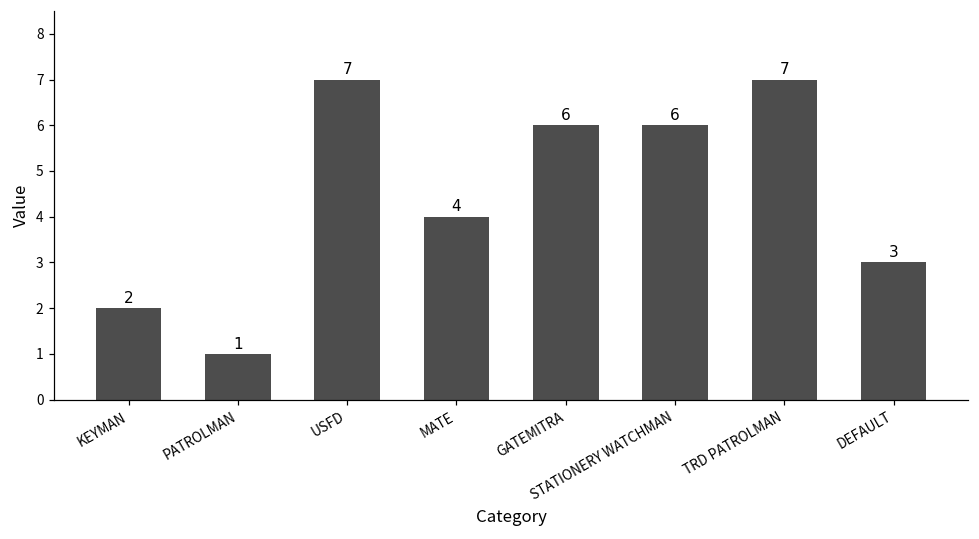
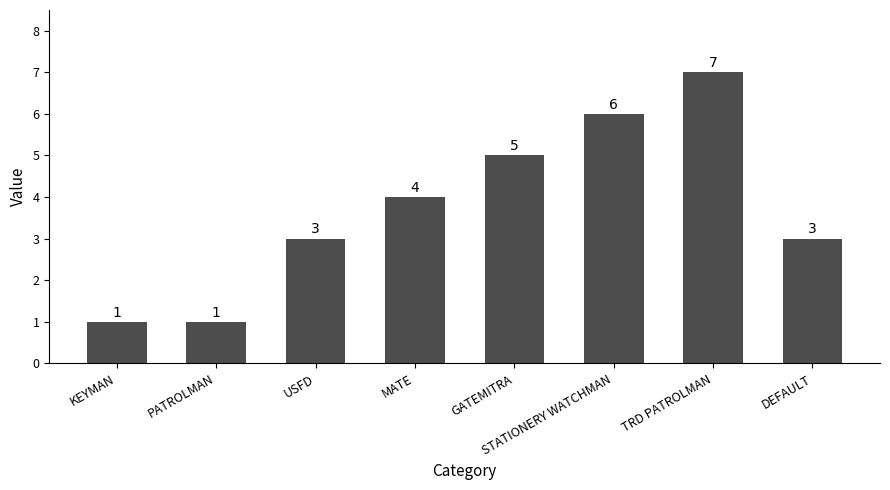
  {
-   "KEYMAN": 2,
+   "KEYMAN": 1,
    "PATROLMAN": 1,
-   "USFD": 7,
+   "USFD": 3,
    "MATE": 4,
-   "GATEMITRA": 6,
+   "GATEMITRA": 5,
    "STATIONERY WATCHMAN": 6,
    "TRD PATROLMAN": 7,
    "DEFAULT": 3
  }
